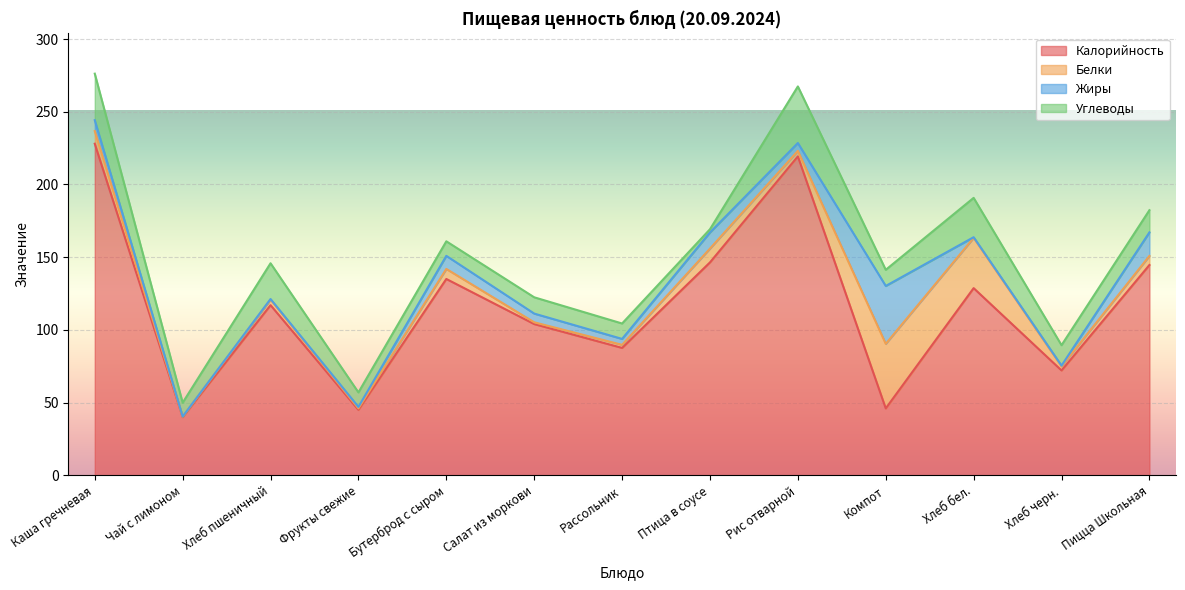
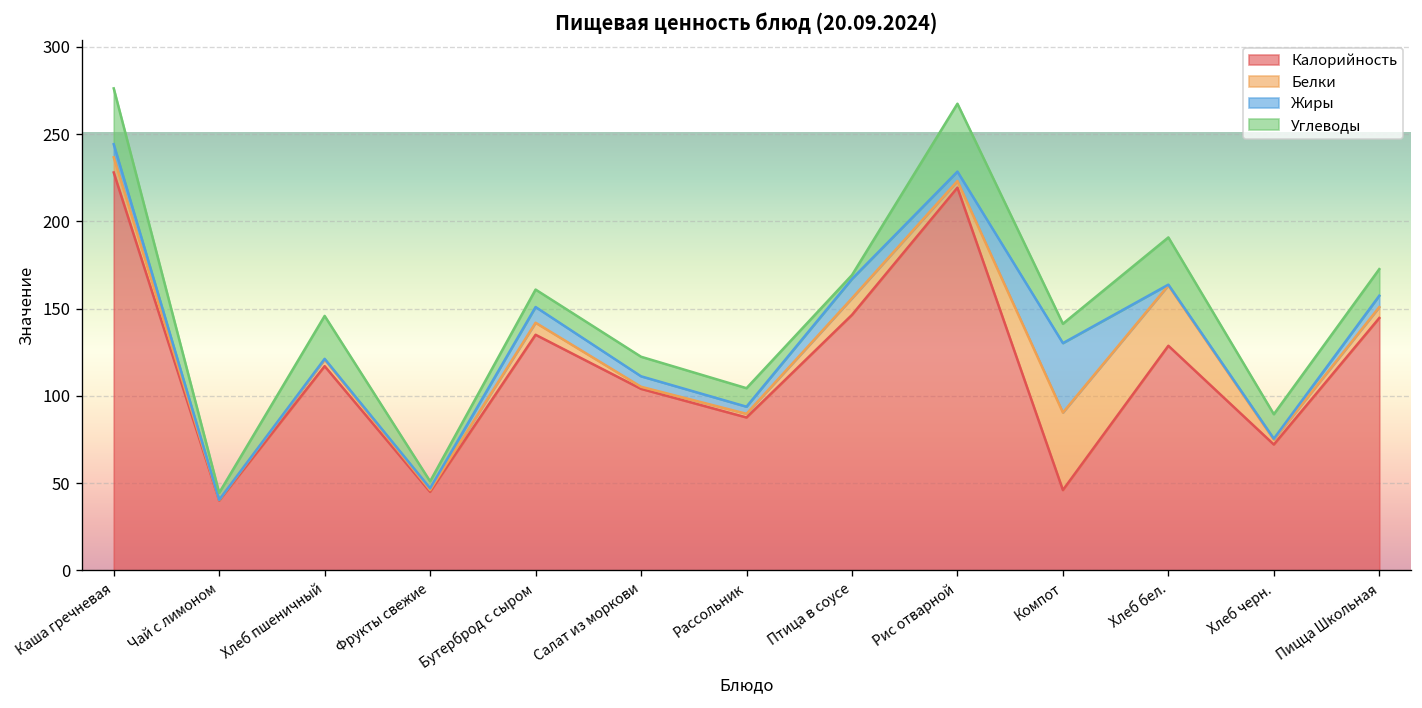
  {
    "Калорийность": {
      "Каша гречневая": 228,
      "Хлеб пшеничный": 117,
      "Бутерброд с сыром": 135,
      "Рассольник": 88,
      "Птица в соусе": 146,
      "Рис отварной": 219,
      "Компот": 46,
      "Хлеб бел.": 129,
      "Хлеб черн.": 72,
      "Пицца Школьная": 145
    },
    "Белки": {
      "Каша гречневая": 9,
      "Бутерброд с сыром": 7,
      "Рассольник": 2,
      "Птица в соусе": 10,
      "Рис отварной": 4,
      "Компот": 44,
      "Пицца Школьная": 6
    },
    "Жиры": {
      "Каша гречневая": 7,
      "Бутерброд с сыром": 9,
      "Салат из моркови": 6,
      "Рассольник": 4,
      "Птица в соусе": 11,
      "Рис отварной": 5,
      "Компот": 40,
-     "Пицца Школьная": 16
+     "Пицца Школьная": 7
    },
    "Углеводы": {
      "Каша гречневая": 32,
-     "Чай с лимоном": 10,
+     "Чай с лимоном": 4,
      "Хлеб пшеничный": 25,
-     "Фрукты свежие": 10,
+     "Фрукты свежие": 4,
      "Бутерброд с сыром": 10,
      "Салат из моркови": 11,
      "Рассольник": 11,
      "Птица в соусе": 2,
      "Рис отварной": 39,
      "Компот": 11,
      "Хлеб бел.": 27,
      "Хлеб черн.": 14,
      "Пицца Школьная": 15
    }
  }
